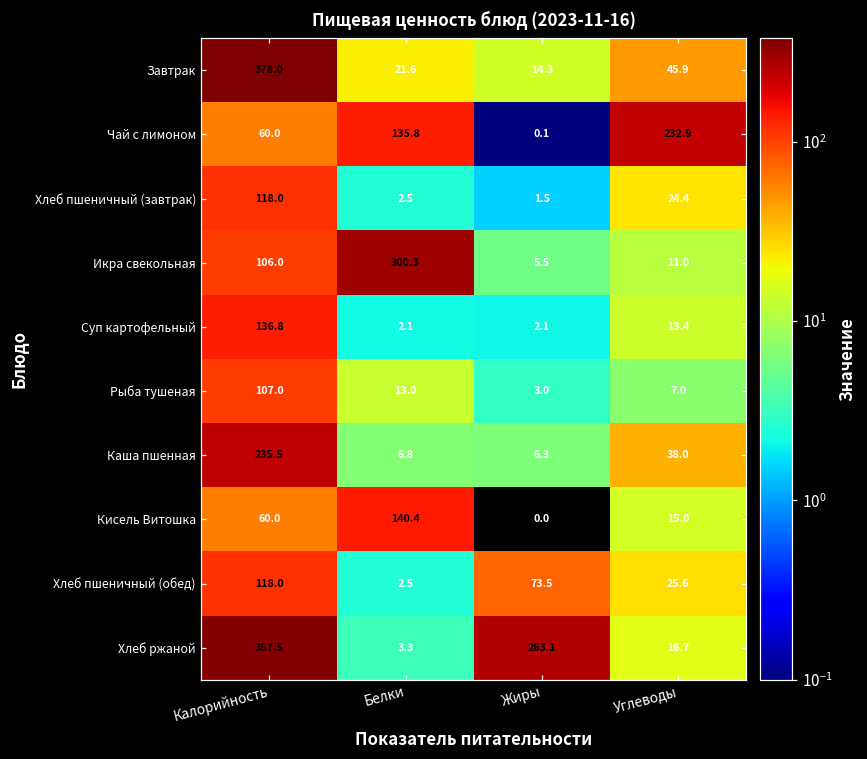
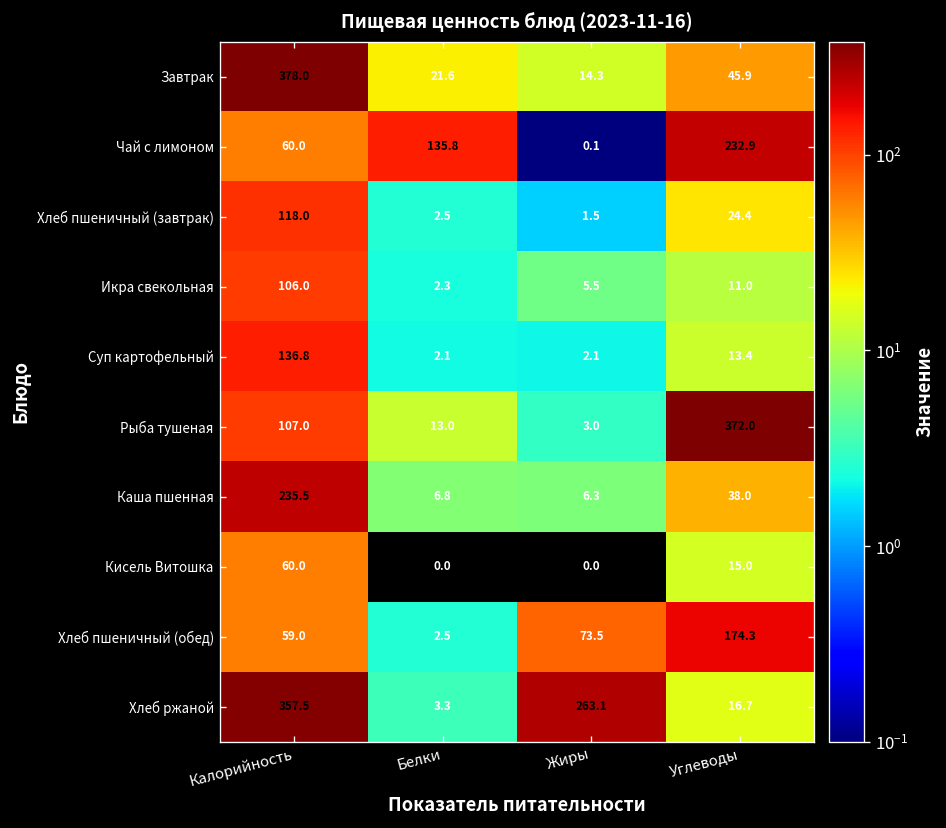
  {
    "Завтрак": {
      "Калорийность": 378.0,
      "Белки": 21.6,
      "Жиры": 14.3,
      "Углеводы": 45.9
    },
    "Чай с лимоном": {
      "Калорийность": 60.0,
      "Белки": 135.8,
      "Жиры": 0.1,
      "Углеводы": 232.9
    },
    "Хлеб пшеничный (завтрак)": {
      "Калорийность": 118.0,
      "Белки": 2.5,
      "Жиры": 1.5,
      "Углеводы": 24.4
    },
    "Икра свекольная": {
      "Калорийность": 106.0,
-     "Белки": 300.3,
+     "Белки": 2.3,
      "Жиры": 5.5,
      "Углеводы": 11.0
    },
    "Суп картофельный": {
      "Калорийность": 136.8,
      "Белки": 2.1,
      "Жиры": 2.1,
      "Углеводы": 13.4
    },
    "Рыба тушеная": {
      "Калорийность": 107.0,
      "Белки": 13.0,
      "Жиры": 3.0,
-     "Углеводы": 7.0
+     "Углеводы": 372.0
    },
    "Каша пшенная": {
      "Калорийность": 235.5,
      "Белки": 6.8,
      "Жиры": 6.3,
      "Углеводы": 38.0
    },
    "Кисель Витошка": {
      "Калорийность": 60.0,
-     "Белки": 140.4,
+     "Белки": 0.0,
      "Жиры": 0.0,
      "Углеводы": 15.0
    },
    "Хлеб пшеничный (обед)": {
-     "Калорийность": 118.0,
+     "Калорийность": 59.0,
      "Белки": 2.5,
      "Жиры": 73.5,
-     "Углеводы": 25.6
+     "Углеводы": 174.3
    },
    "Хлеб ржаной": {
      "Калорийность": 357.5,
      "Белки": 3.3,
      "Жиры": 263.1,
      "Углеводы": 16.7
    }
  }
